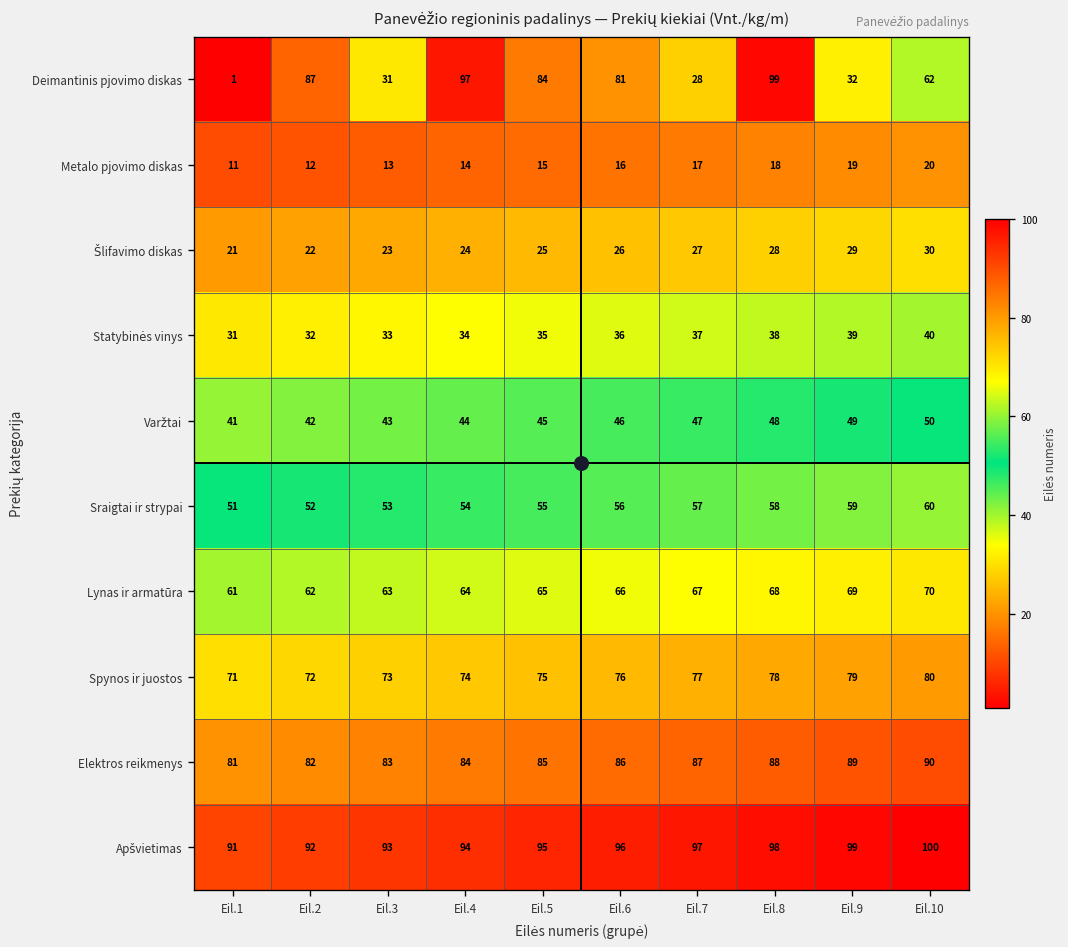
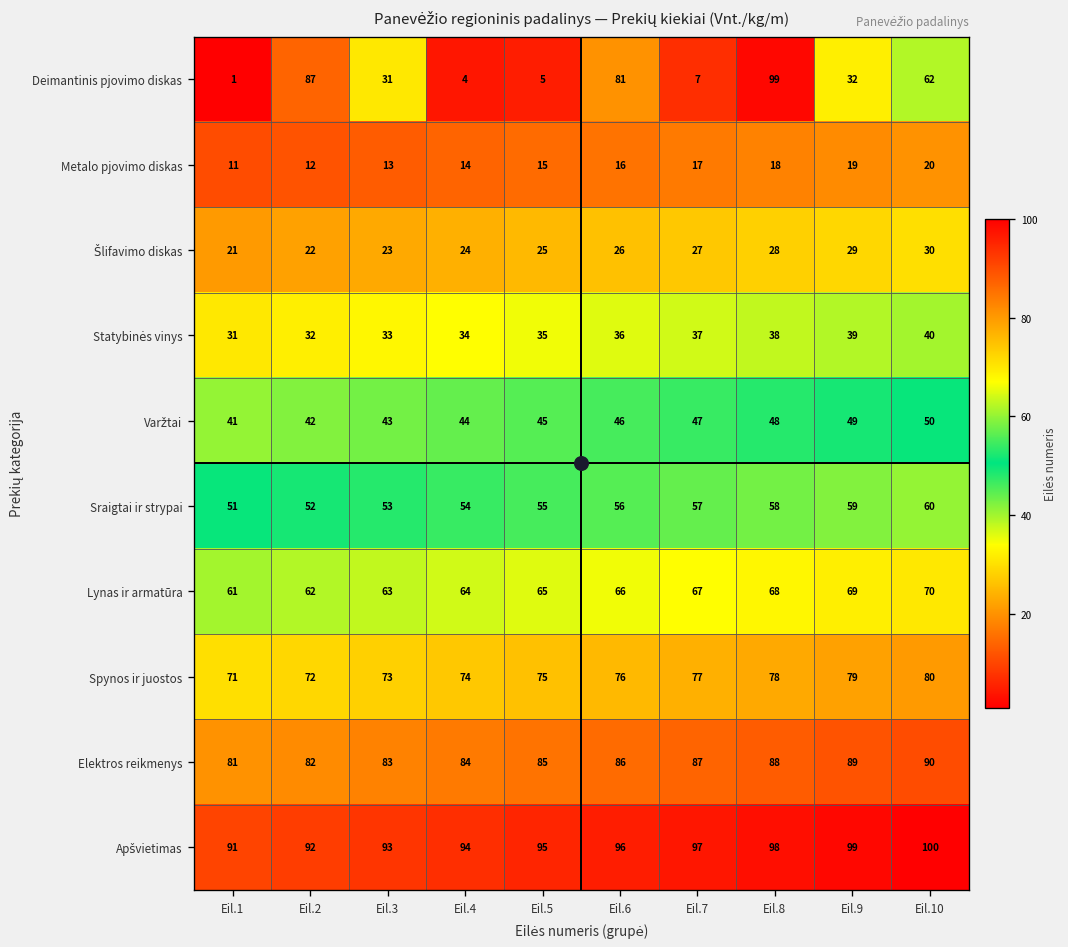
  {
    "Deimantinis pjovimo diskas": {
      "Eil.1": 1,
      "Eil.2": 87,
      "Eil.3": 31,
-     "Eil.4": 97,
-     "Eil.5": 84,
+     "Eil.4": 4,
+     "Eil.5": 5,
      "Eil.6": 81,
-     "Eil.7": 28,
+     "Eil.7": 7,
      "Eil.8": 99,
      "Eil.9": 32,
      "Eil.10": 62
    },
    "Metalo pjovimo diskas": {
      "Eil.1": 11,
      "Eil.2": 12,
      "Eil.3": 13,
      "Eil.4": 14,
      "Eil.5": 15,
      "Eil.6": 16,
      "Eil.7": 17,
      "Eil.8": 18,
      "Eil.9": 19,
      "Eil.10": 20
    },
    "Šlifavimo diskas": {
      "Eil.1": 21,
      "Eil.2": 22,
      "Eil.3": 23,
      "Eil.4": 24,
      "Eil.5": 25,
      "Eil.6": 26,
      "Eil.7": 27,
      "Eil.8": 28,
      "Eil.9": 29,
      "Eil.10": 30
    },
    "Statybinės vinys": {
      "Eil.1": 31,
      "Eil.2": 32,
      "Eil.3": 33,
      "Eil.4": 34,
      "Eil.5": 35,
      "Eil.6": 36,
      "Eil.7": 37,
      "Eil.8": 38,
      "Eil.9": 39,
      "Eil.10": 40
    },
    "Varžtai": {
      "Eil.1": 41,
      "Eil.2": 42,
      "Eil.3": 43,
      "Eil.4": 44,
      "Eil.5": 45,
      "Eil.6": 46,
      "Eil.7": 47,
      "Eil.8": 48,
      "Eil.9": 49,
      "Eil.10": 50
    },
    "Sraigtai ir strypai": {
      "Eil.1": 51,
      "Eil.2": 52,
      "Eil.3": 53,
      "Eil.4": 54,
      "Eil.5": 55,
      "Eil.6": 56,
      "Eil.7": 57,
      "Eil.8": 58,
      "Eil.9": 59,
      "Eil.10": 60
    },
    "Lynas ir armatūra": {
      "Eil.1": 61,
      "Eil.2": 62,
      "Eil.3": 63,
      "Eil.4": 64,
      "Eil.5": 65,
      "Eil.6": 66,
      "Eil.7": 67,
      "Eil.8": 68,
      "Eil.9": 69,
      "Eil.10": 70
    },
    "Spynos ir juostos": {
      "Eil.1": 71,
      "Eil.2": 72,
      "Eil.3": 73,
      "Eil.4": 74,
      "Eil.5": 75,
      "Eil.6": 76,
      "Eil.7": 77,
      "Eil.8": 78,
      "Eil.9": 79,
      "Eil.10": 80
    },
    "Elektros reikmenys": {
      "Eil.1": 81,
      "Eil.2": 82,
      "Eil.3": 83,
      "Eil.4": 84,
      "Eil.5": 85,
      "Eil.6": 86,
      "Eil.7": 87,
      "Eil.8": 88,
      "Eil.9": 89,
      "Eil.10": 90
    },
    "Apšvietimas": {
      "Eil.1": 91,
      "Eil.2": 92,
      "Eil.3": 93,
      "Eil.4": 94,
      "Eil.5": 95,
      "Eil.6": 96,
      "Eil.7": 97,
      "Eil.8": 98,
      "Eil.9": 99,
      "Eil.10": 100
    }
  }
